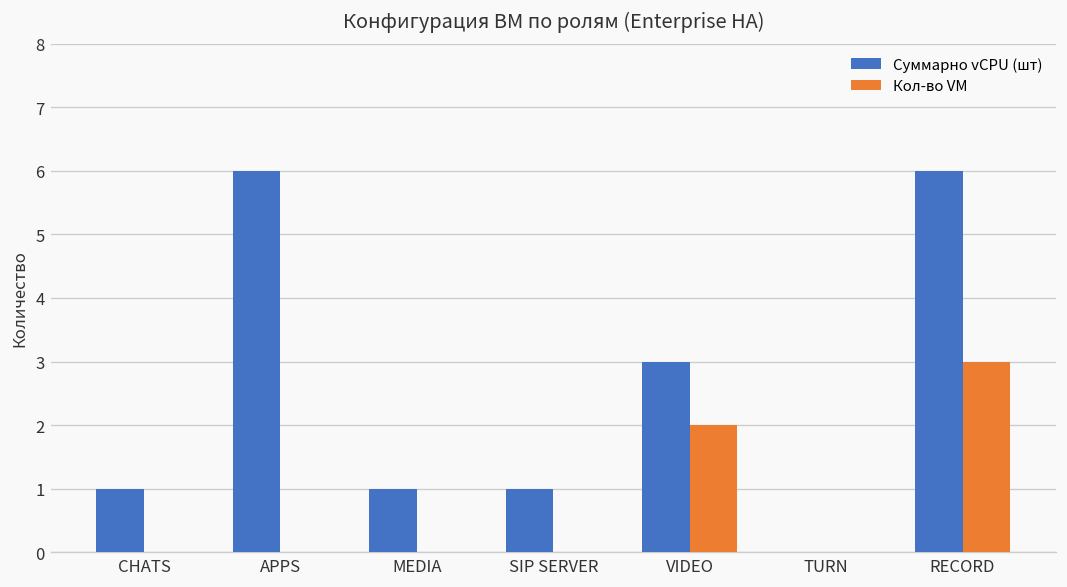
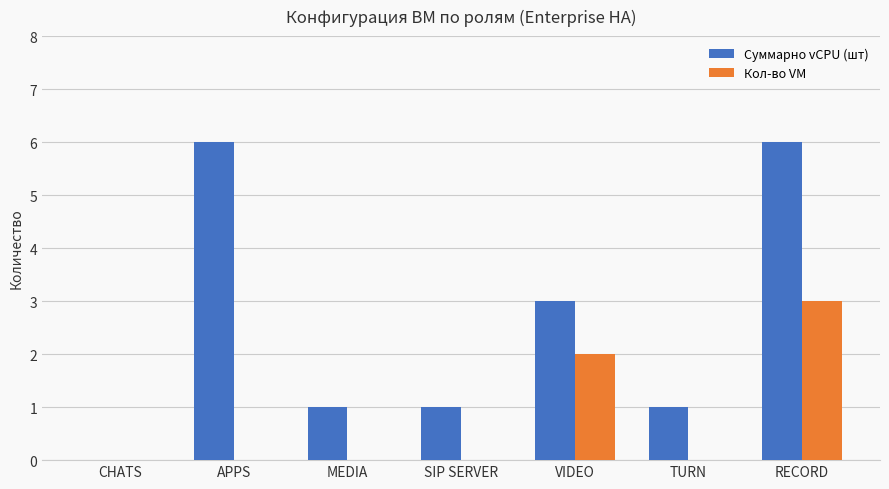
  {
    "Суммарно vCPU (шт)": {
-     "CHATS": 1,
+     "CHATS": 0,
      "APPS": 6,
      "MEDIA": 1,
      "SIP SERVER": 1,
      "VIDEO": 3,
-     "TURN": 0,
+     "TURN": 1,
      "RECORD": 6
    },
    "Кол-во VM": {
      "CHATS": 0,
      "APPS": 0,
      "MEDIA": 0,
      "SIP SERVER": 0,
      "VIDEO": 2,
      "TURN": 0,
      "RECORD": 3
    }
  }
